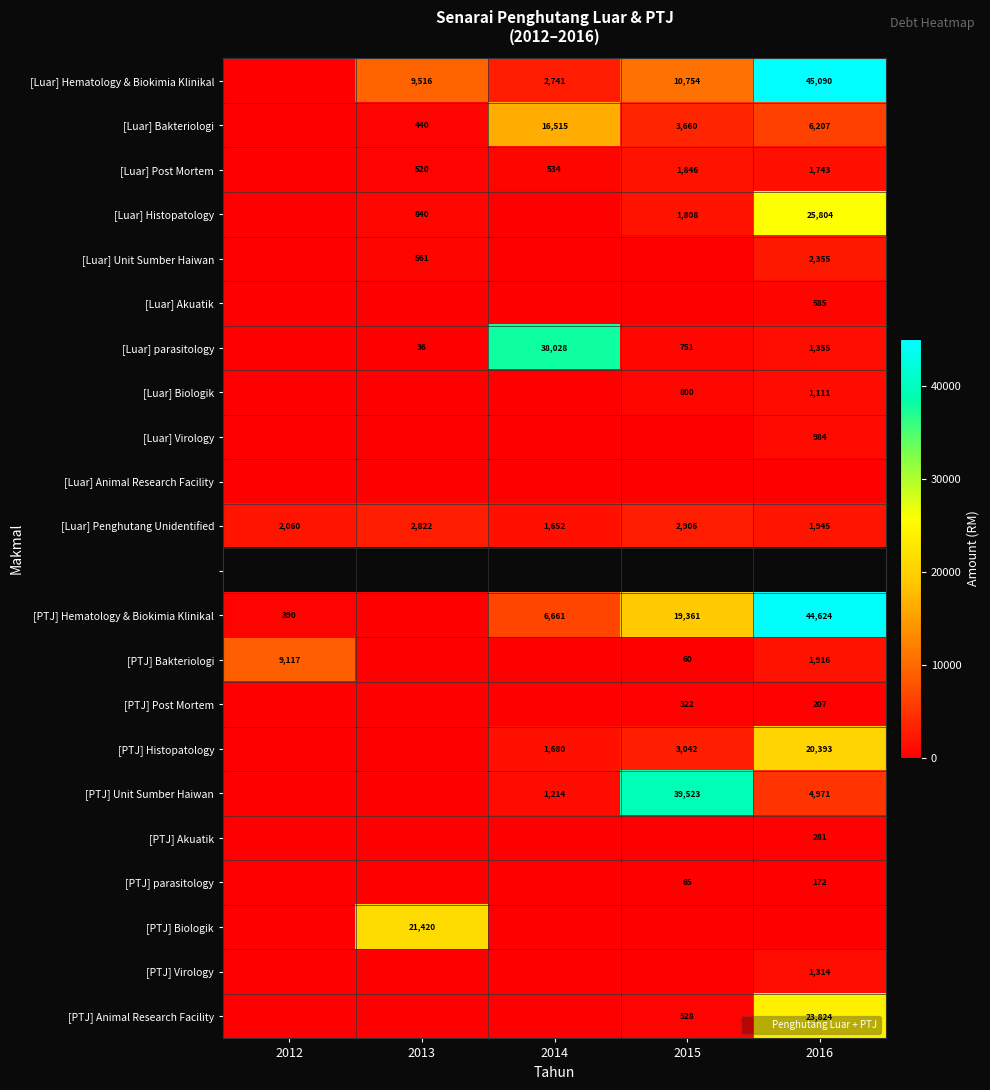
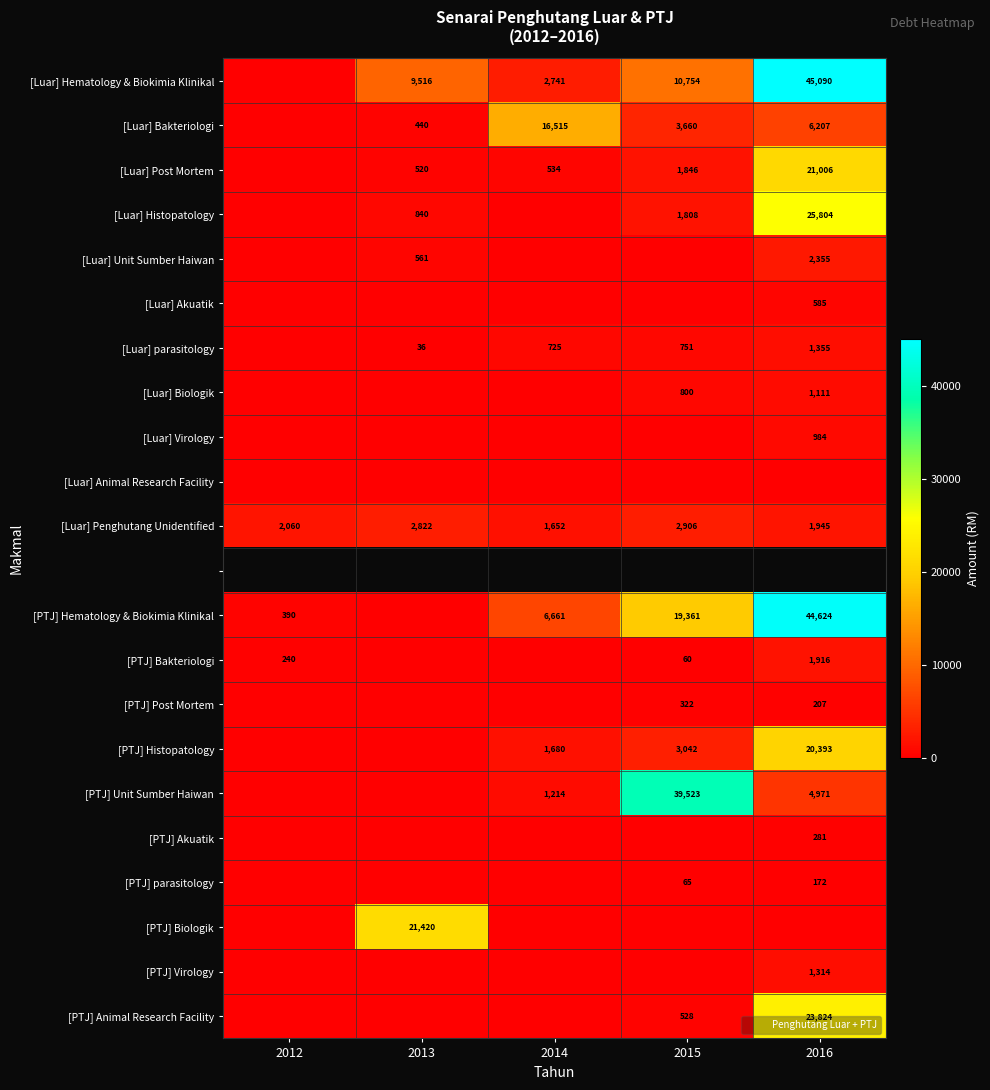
  {
    "[Luar] Hematology & Biokimia Klinikal": {
      "2013": "9,516",
      "2014": "2,741",
      "2015": "10,754",
      "2016": "45,090"
    },
    "[Luar] Bakteriologi": {
      "2013": "440",
      "2014": "16,515",
      "2015": "3,660",
      "2016": "6,207"
    },
    "[Luar] Post Mortem": {
      "2013": "520",
      "2014": "534",
      "2015": "1,846",
-     "2016": "1,743"
+     "2016": "21,006"
    },
    "[Luar] Histopatology": {
      "2013": "840",
      "2015": "1,808",
      "2016": "25,804"
    },
    "[Luar] Unit Sumber Haiwan": {
      "2013": "561",
      "2016": "2,355"
    },
    "[Luar] Akuatik": {
      "2016": "585"
    },
    "[Luar] parasitology": {
      "2013": "36",
-     "2014": "38,028",
+     "2014": "725",
      "2015": "751",
      "2016": "1,355"
    },
    "[Luar] Biologik": {
      "2015": "800",
      "2016": "1,111"
    },
    "[Luar] Virology": {
      "2016": "984"
    },
    "[Luar] Penghutang Unidentified": {
      "2012": "2,060",
      "2013": "2,822",
      "2014": "1,652",
      "2015": "2,906",
      "2016": "1,945"
    },
    "[PTJ] Hematology & Biokimia Klinikal": {
      "2012": "390",
      "2014": "6,661",
      "2015": "19,361",
      "2016": "44,624"
    },
    "[PTJ] Bakteriologi": {
-     "2012": "9,117",
+     "2012": "240",
      "2015": "60",
      "2016": "1,916"
    },
    "[PTJ] Post Mortem": {
      "2015": "322",
      "2016": "207"
    },
    "[PTJ] Histopatology": {
      "2014": "1,680",
      "2015": "3,042",
      "2016": "20,393"
    },
    "[PTJ] Unit Sumber Haiwan": {
      "2014": "1,214",
      "2015": "39,523",
      "2016": "4,971"
    },
    "[PTJ] Akuatik": {
      "2016": "281"
    },
    "[PTJ] parasitology": {
      "2015": "65",
      "2016": "172"
    },
    "[PTJ] Biologik": {
      "2013": "21,420"
    },
    "[PTJ] Virology": {
      "2016": "1,314"
    },
    "[PTJ] Animal Research Facility": {
      "2015": "528"
    }
  }
